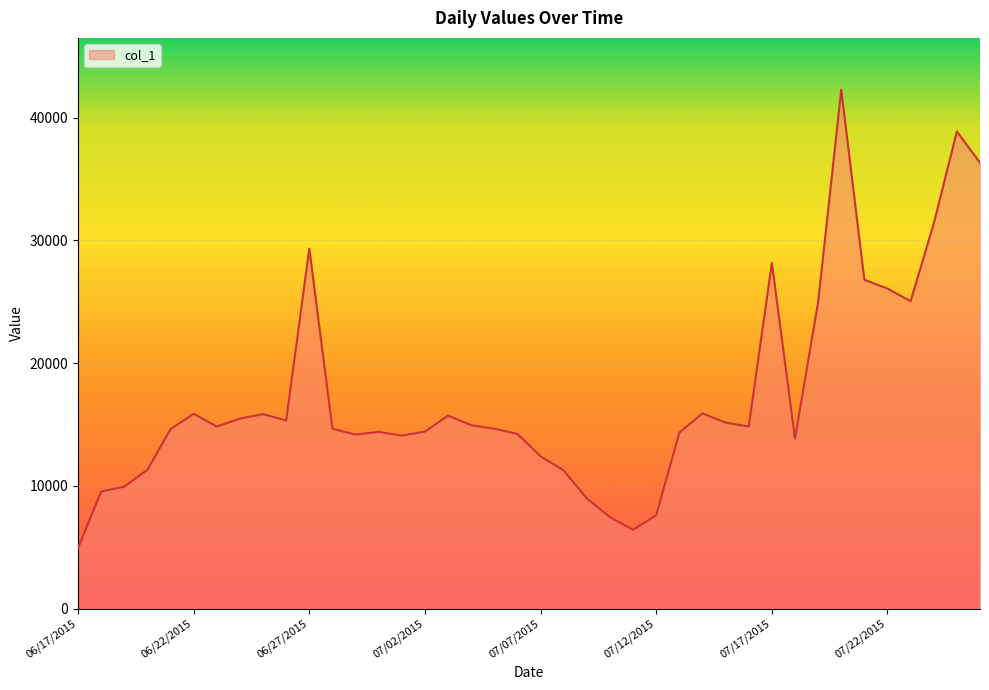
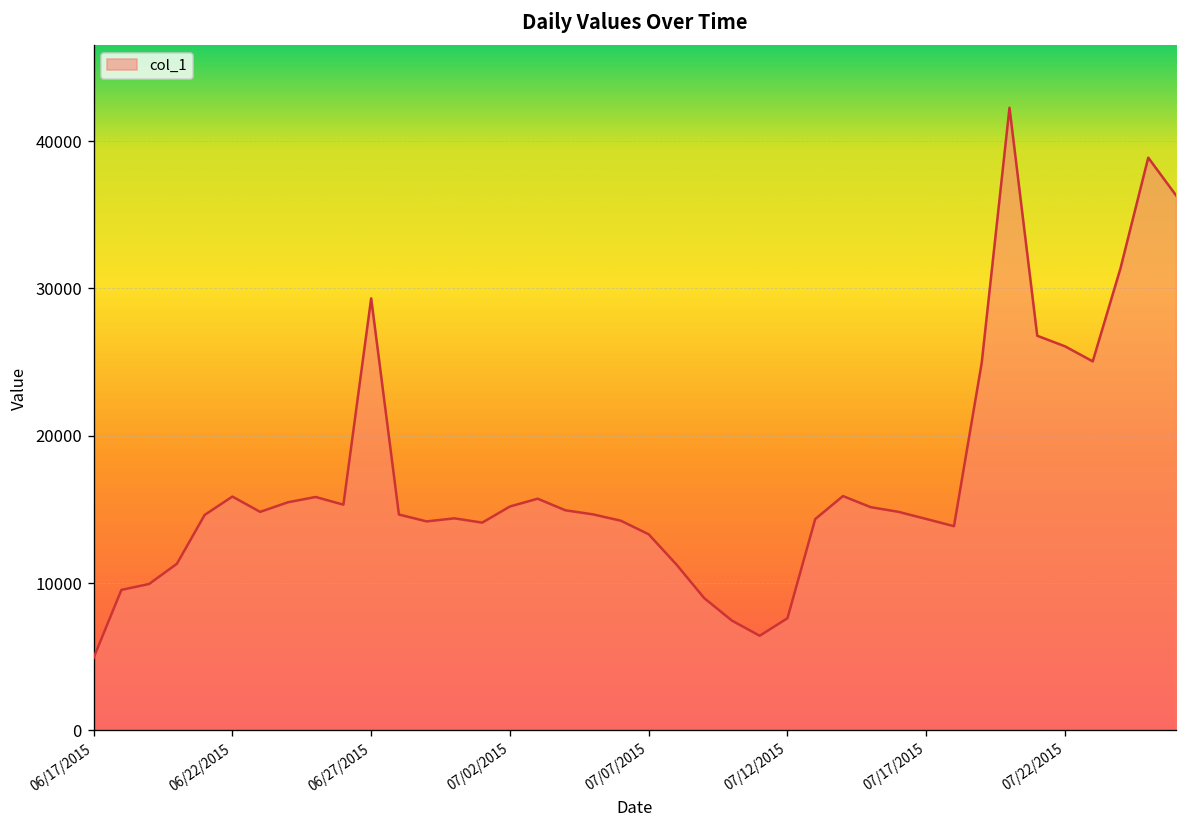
  {
    "06/17/2015": 4900,
    "06/22/2015": 15900,
    "06/27/2015": 29300,
-   "07/02/2015": 14400,
-   "07/07/2015": 12400,
+   "07/02/2015": 15200,
+   "07/07/2015": 13300,
    "07/12/2015": 7600,
-   "07/17/2015": 28200,
+   "07/17/2015": 14400,
    "07/22/2015": 26100
  }
